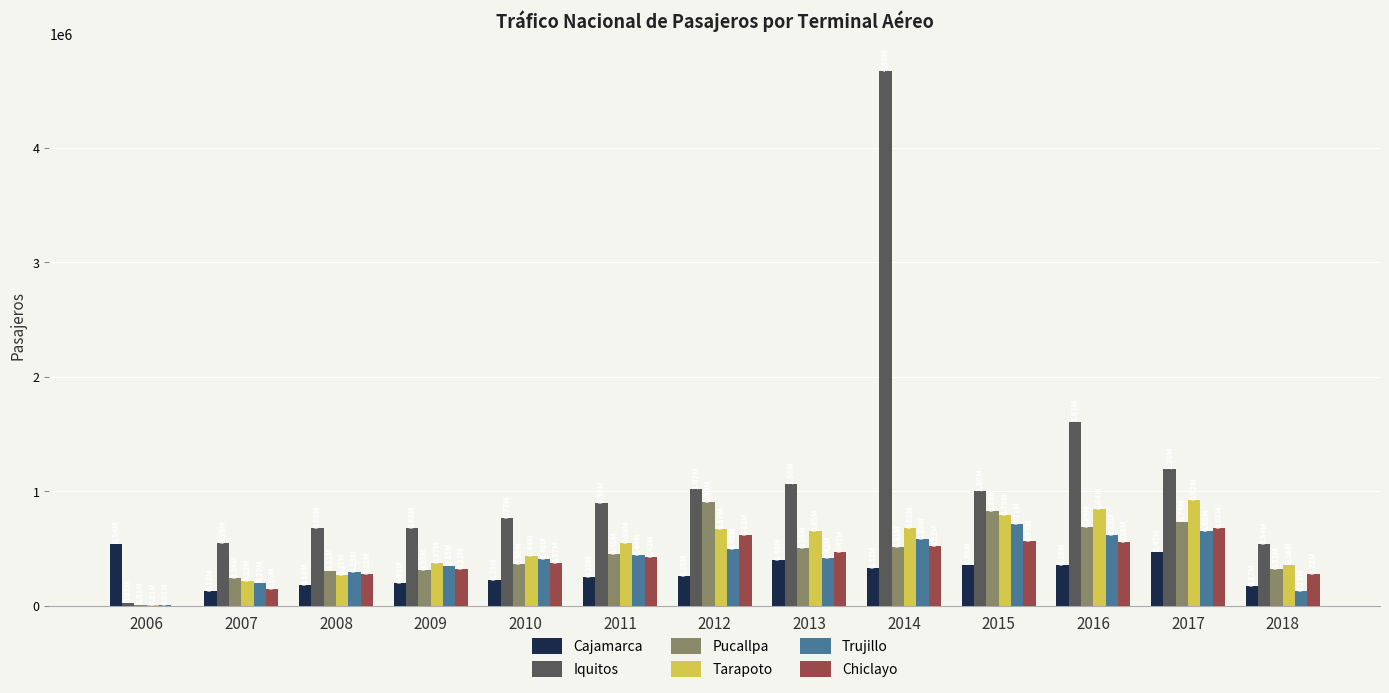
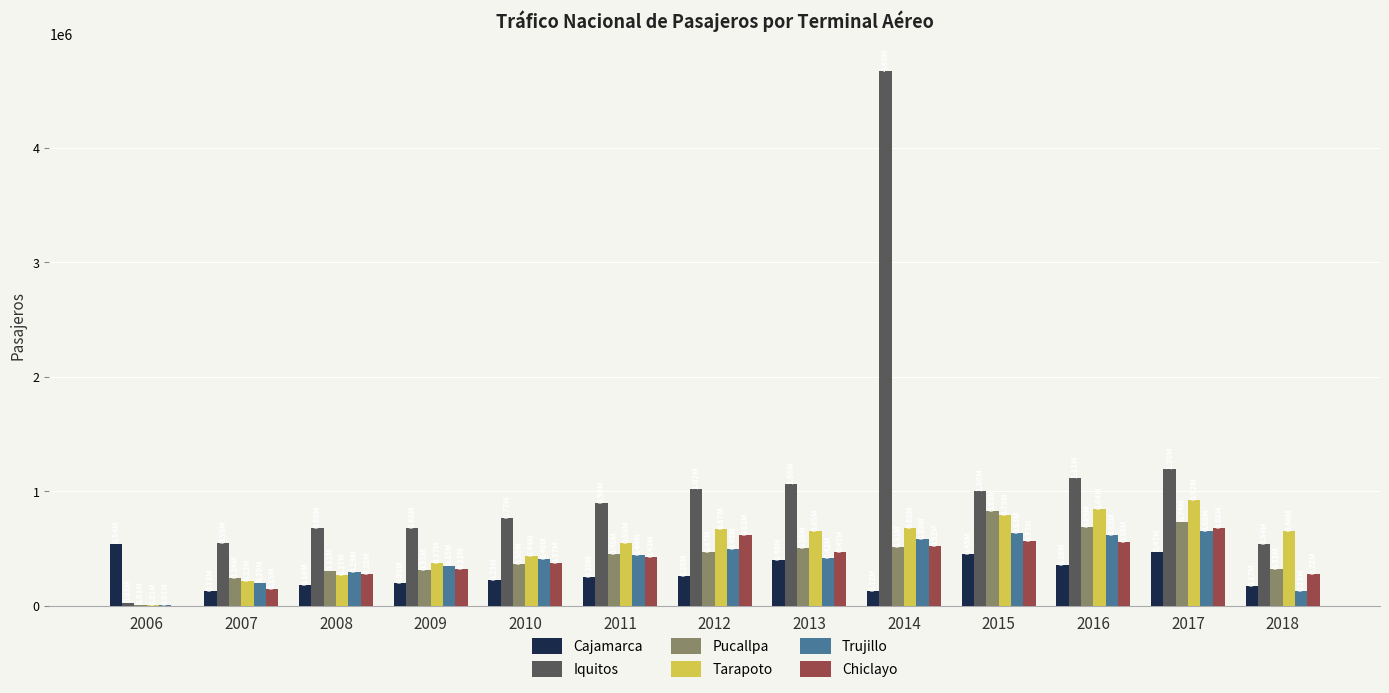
  {
    "Cajamarca": {
      "2006": 540000,
      "2007": 130000,
      "2008": 180000,
      "2009": 200000,
      "2010": 230000,
      "2011": 250000,
      "2012": 260000,
      "2013": 400000,
-     "2014": 330000,
-     "2015": 360000,
+     "2014": 120000,
+     "2015": 450000,
      "2016": 360000,
      "2017": 470000,
      "2018": 170000
    },
    "Iquitos": {
      "2006": 30000,
      "2007": 550000,
      "2008": 680000,
      "2009": 680000,
      "2010": 770000,
      "2011": 900000,
      "2012": 1020000,
      "2013": 1060000,
      "2014": 4680000,
      "2015": 1000000,
-     "2016": 1610000,
+     "2016": 1110000,
      "2017": 1200000,
      "2018": 540000
    },
    "Pucallpa": {
      "2007": 240000,
      "2008": 310000,
      "2009": 310000,
      "2010": 360000,
      "2011": 450000,
-     "2012": 900000,
+     "2012": 470000,
      "2013": 500000,
      "2014": 510000,
      "2015": 830000,
      "2016": 690000,
      "2017": 740000,
      "2018": 320000
    },
    "Tarapoto": {
      "2007": 220000,
      "2008": 270000,
      "2009": 370000,
      "2010": 440000,
      "2011": 550000,
      "2012": 670000,
      "2013": 650000,
      "2014": 680000,
      "2015": 790000,
      "2016": 840000,
      "2017": 920000,
-     "2018": 360000
+     "2018": 660000
    },
    "Trujillo": {
      "2007": 200000,
      "2008": 290000,
      "2009": 350000,
      "2010": 400000,
      "2011": 440000,
      "2012": 490000,
      "2013": 420000,
      "2014": 590000,
-     "2015": 710000,
+     "2015": 630000,
      "2016": 620000,
      "2017": 650000,
      "2018": 130000
    },
    "Chiclayo": {
      "2006": 0,
      "2007": 150000,
      "2008": 280000,
      "2009": 320000,
      "2010": 370000,
      "2011": 430000,
      "2012": 620000,
      "2013": 470000,
      "2014": 520000,
      "2015": 570000,
      "2016": 560000,
      "2017": 680000,
      "2018": 280000
    }
  }
